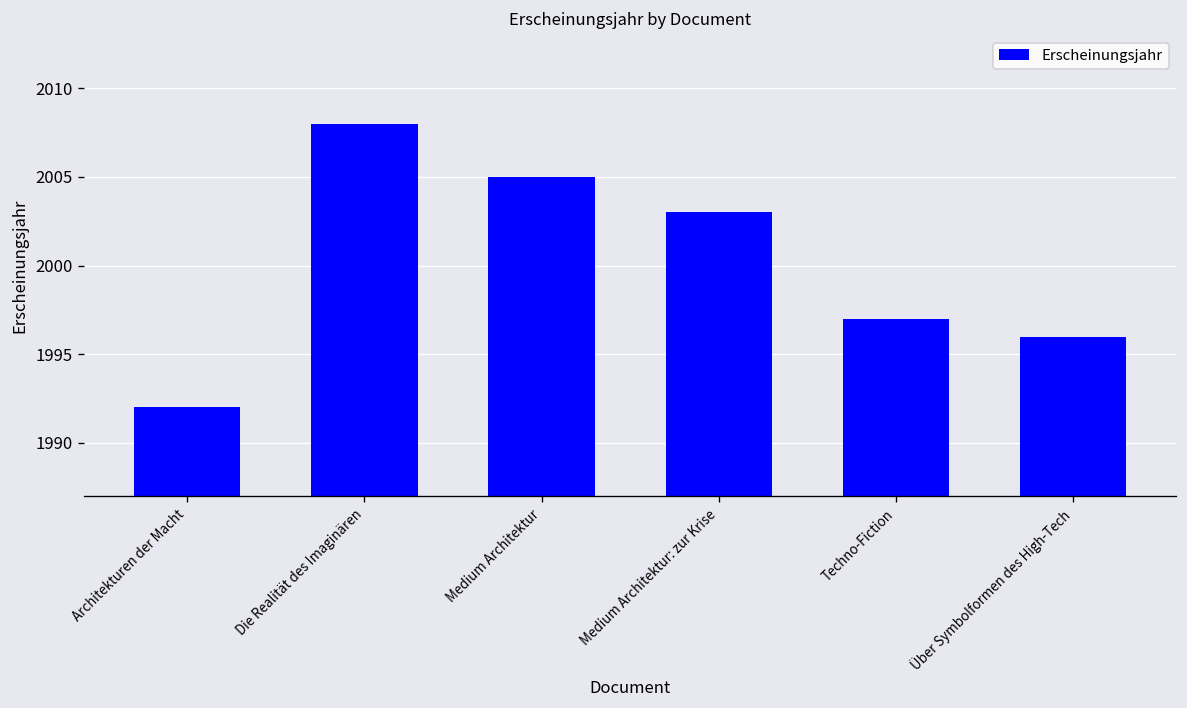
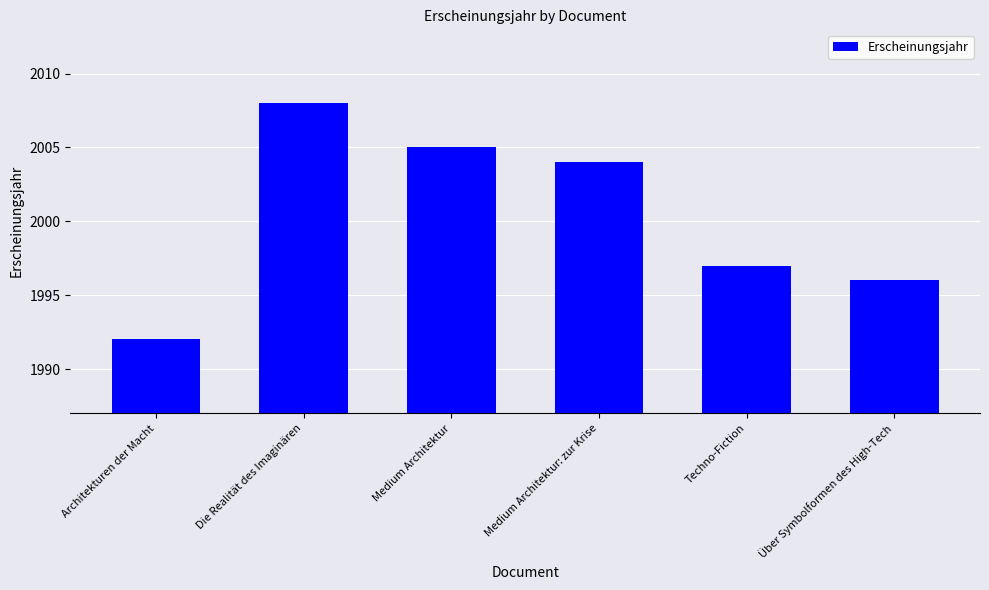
  {
    "Architekturen der Macht": 1992,
    "Die Realität des Imaginären": 2008,
    "Medium Architektur": 2005,
-   "Medium Architektur: zur Krise": 2003,
+   "Medium Architektur: zur Krise": 2004,
    "Techno-Fiction": 1997,
    "Über Symbolformen des High-Tech": 1996
  }
